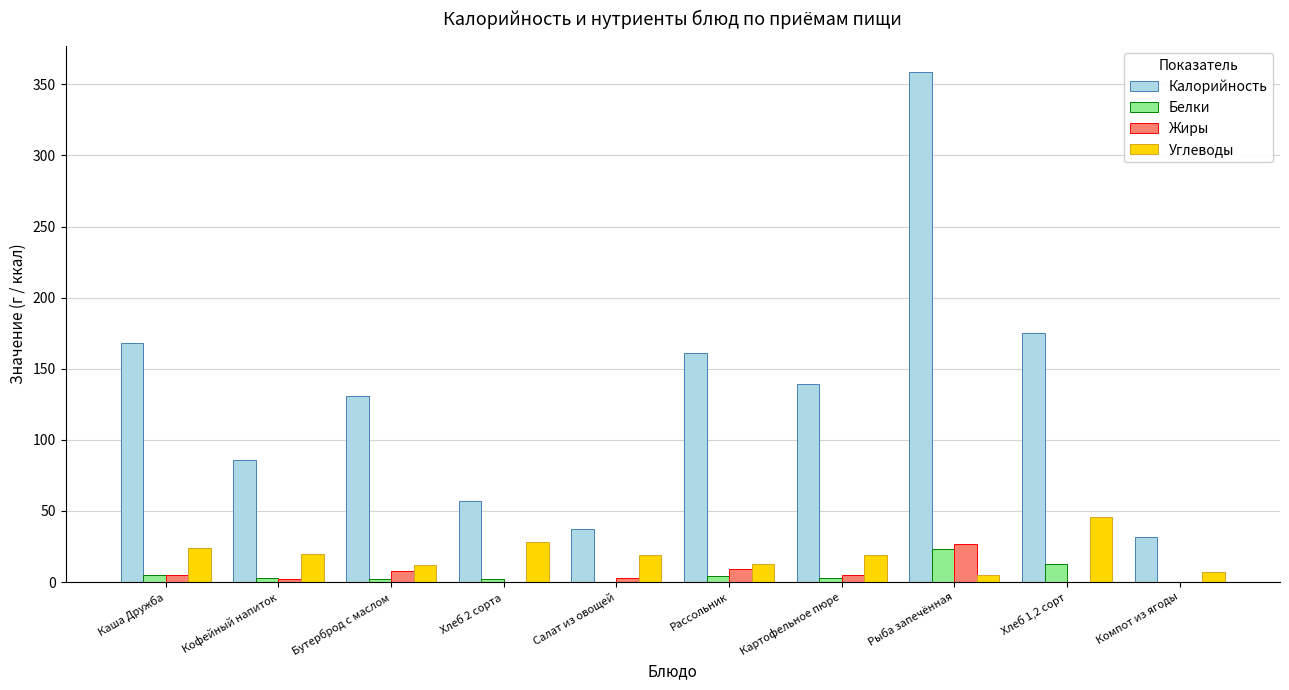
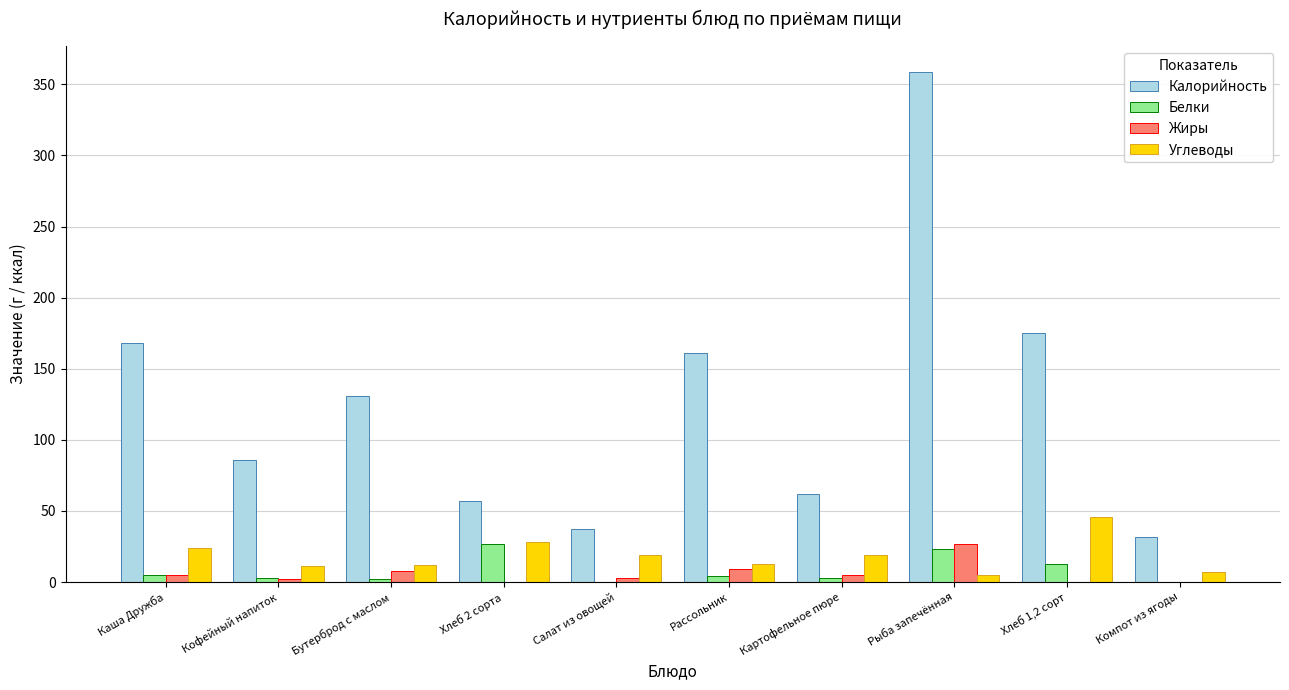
  {
    "Калорийность": {
      "Каша Дружба": 168,
      "Кофейный напиток": 86,
      "Бутерброд с маслом": 131,
      "Хлеб 2 сорта": 57,
      "Салат из овощей": 37,
      "Рассольник": 161,
-     "Картофельное пюре": 139,
+     "Картофельное пюре": 62,
      "Рыба запечённая": 359,
      "Хлеб 1,2 сорт": 175,
      "Компот из ягоды": 32
    },
    "Белки": {
      "Каша Дружба": 5,
      "Кофейный напиток": 3,
      "Бутерброд с маслом": 2,
-     "Хлеб 2 сорта": 2,
+     "Хлеб 2 сорта": 27,
      "Салат из овощей": 0,
      "Рассольник": 4,
      "Картофельное пюре": 3,
      "Рыба запечённая": 23,
      "Хлеб 1,2 сорт": 13,
      "Компот из ягоды": 0
    },
    "Жиры": {
      "Каша Дружба": 5,
      "Кофейный напиток": 2,
      "Бутерброд с маслом": 8,
      "Хлеб 2 сорта": 0,
      "Салат из овощей": 3,
      "Рассольник": 9,
      "Картофельное пюре": 5,
      "Рыба запечённая": 27,
      "Хлеб 1,2 сорт": 0,
      "Компот из ягоды": 0
    },
    "Углеводы": {
      "Каша Дружба": 24,
-     "Кофейный напиток": 20,
+     "Кофейный напиток": 11,
      "Бутерброд с маслом": 12,
      "Хлеб 2 сорта": 28,
      "Салат из овощей": 19,
      "Рассольник": 13,
      "Картофельное пюре": 19,
      "Рыба запечённая": 5,
      "Хлеб 1,2 сорт": 46,
      "Компот из ягоды": 7
    }
  }
